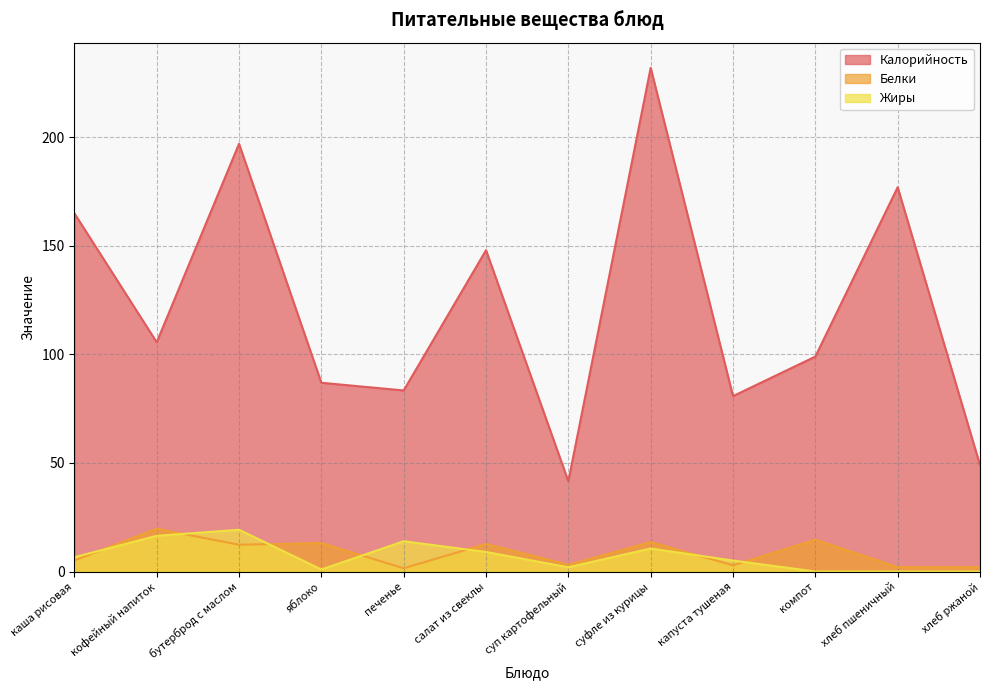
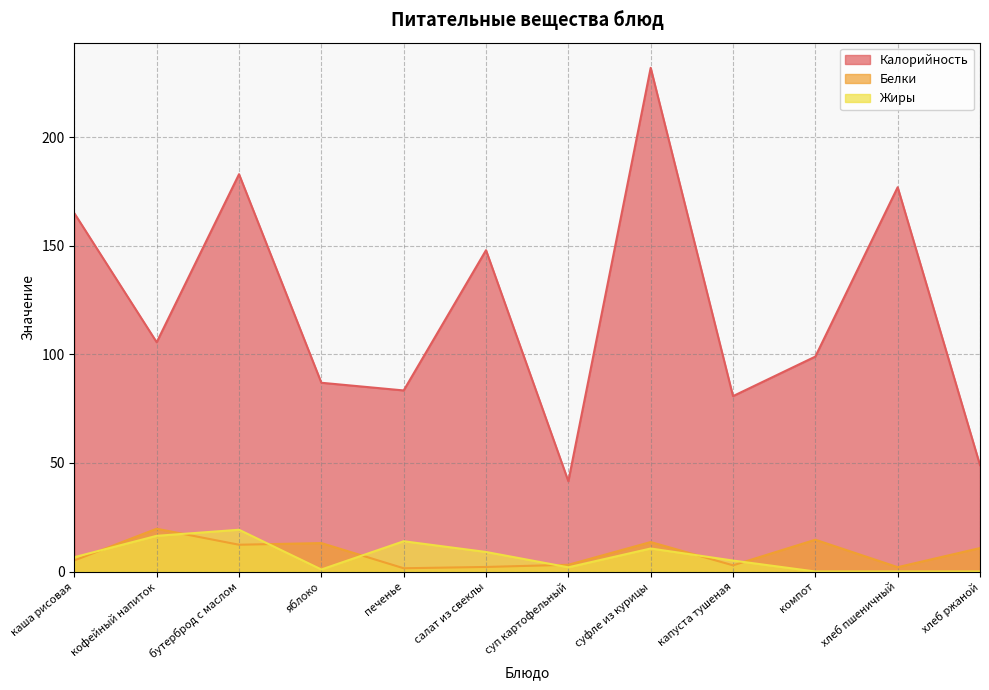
  {
    "Калорийность": {
      "каша рисовая": 165,
      "кофейный напиток": 106,
-     "бутерброд с маслом": 197,
+     "бутерброд с маслом": 183,
      "яблоко": 87,
      "печенье": 83,
      "салат из свеклы": 148,
      "суп картофельный": 42,
      "суфле из курицы": 232,
      "капуста тушеная": 81,
      "компот": 99,
      "хлеб пшеничный": 177,
      "хлеб ржаной": 49
    },
    "Белки": {
      "каша рисовая": 5,
      "кофейный напиток": 20,
      "бутерброд с маслом": 12,
      "яблоко": 13,
      "печенье": 2,
-     "салат из свеклы": 13,
+     "салат из свеклы": 2,
      "суфле из курицы": 14,
      "капуста тушеная": 3,
      "компот": 15,
      "хлеб пшеничный": 2,
-     "хлеб ржаной": 2
+     "хлеб ржаной": 11
    },
    "Жиры": {
      "каша рисовая": 7,
      "кофейный напиток": 16,
      "бутерброд с маслом": 19,
      "яблоко": 1,
      "печенье": 14,
      "салат из свеклы": 9,
      "суфле из курицы": 11,
      "капуста тушеная": 5,
      "компот": 0,
      "хлеб пшеничный": 0,
      "хлеб ржаной": 0
    }
  }
